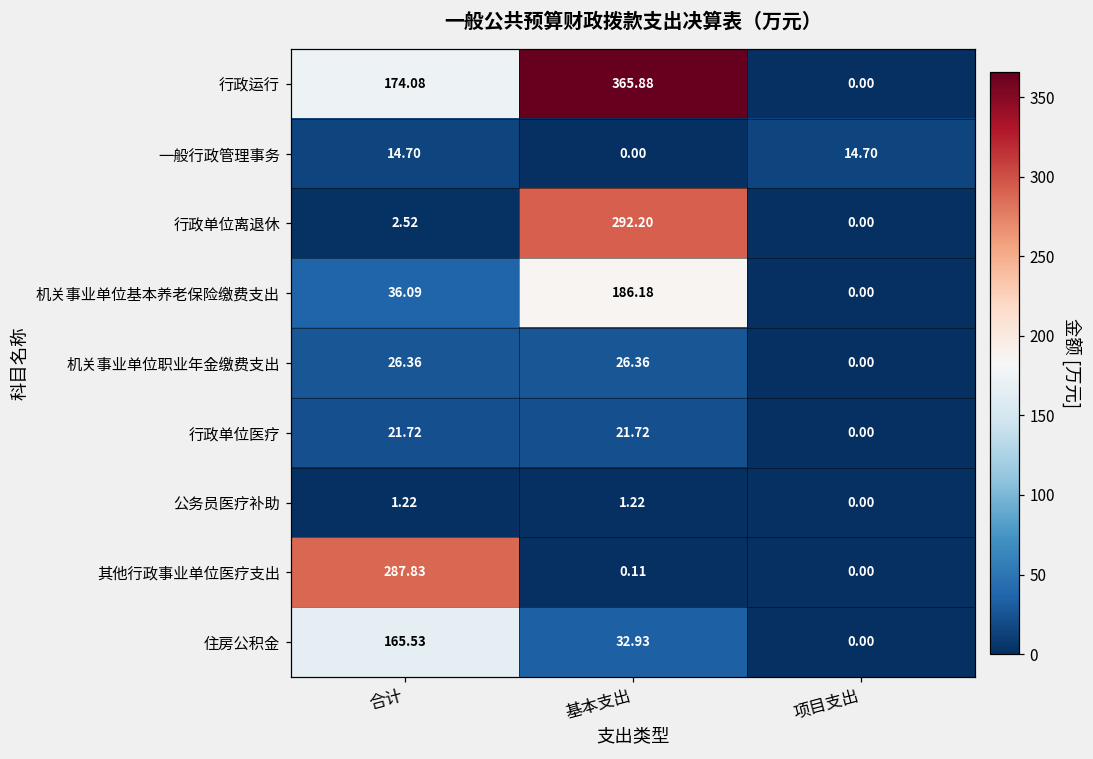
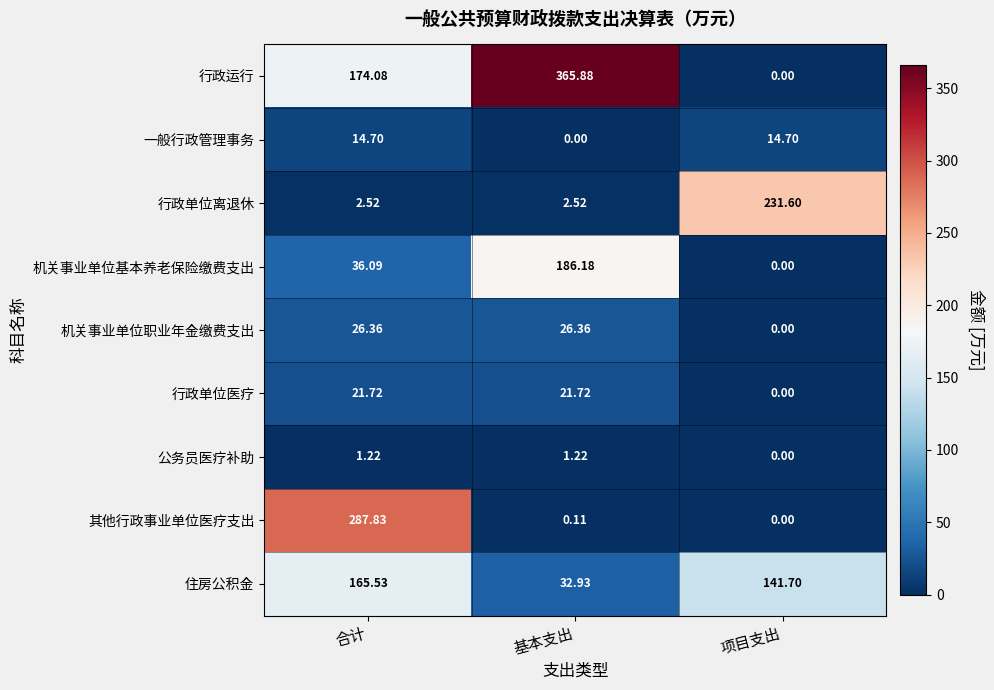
  {
    "行政运行": {
      "合计": 174.08,
      "基本支出": 365.88,
      "项目支出": 0.00
    },
    "一般行政管理事务": {
      "合计": 14.70,
      "基本支出": 0.00,
      "项目支出": 14.70
    },
    "行政单位离退休": {
      "合计": 2.52,
-     "基本支出": 292.20,
-     "项目支出": 0.00
+     "基本支出": 2.52,
+     "项目支出": 231.60
    },
    "机关事业单位基本养老保险缴费支出": {
      "合计": 36.09,
      "基本支出": 186.18,
      "项目支出": 0.00
    },
    "机关事业单位职业年金缴费支出": {
      "合计": 26.36,
      "基本支出": 26.36,
      "项目支出": 0.00
    },
    "行政单位医疗": {
      "合计": 21.72,
      "基本支出": 21.72,
      "项目支出": 0.00
    },
    "公务员医疗补助": {
      "合计": 1.22,
      "基本支出": 1.22,
      "项目支出": 0.00
    },
    "其他行政事业单位医疗支出": {
      "合计": 287.83,
      "基本支出": 0.11,
      "项目支出": 0.00
    },
    "住房公积金": {
      "合计": 165.53,
      "基本支出": 32.93,
-     "项目支出": 0.00
+     "项目支出": 141.70
    }
  }
